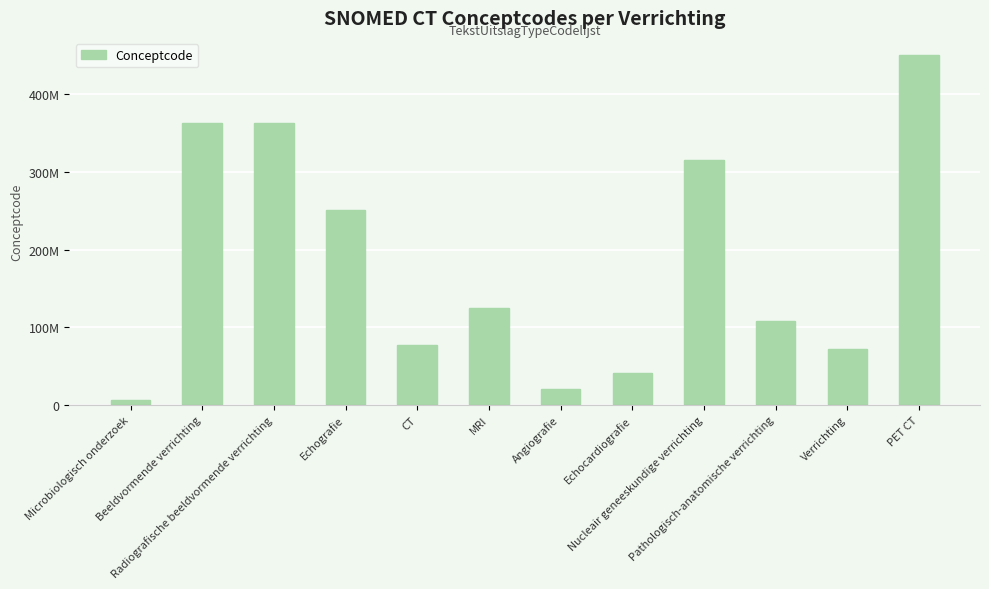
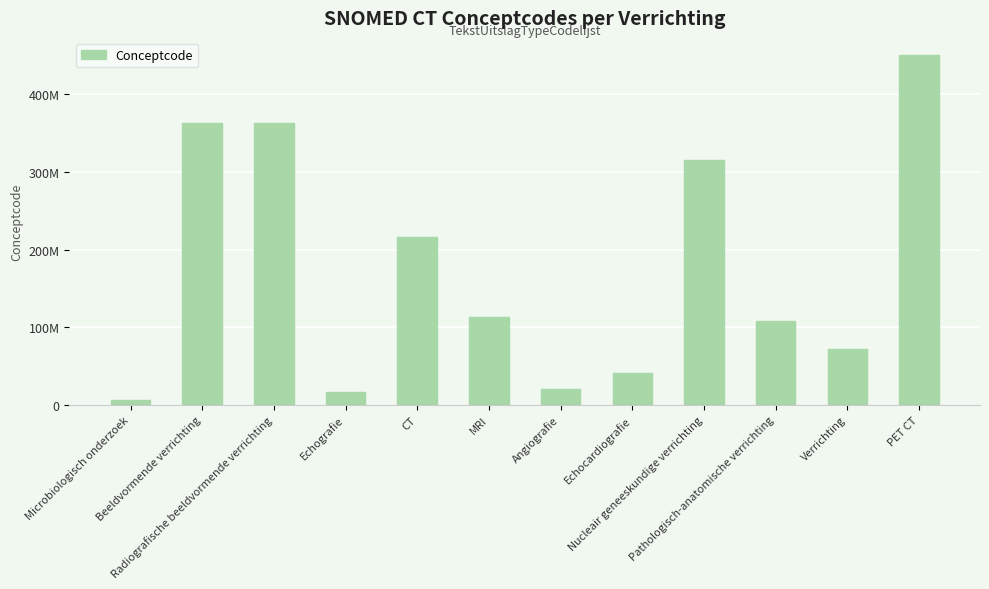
  {
    "Microbiologisch onderzoek": 10000000,
    "Beeldvormende verrichting": 360000000,
    "Radiografische beeldvormende verrichting": 360000000,
-   "Echografie": 250000000,
-   "CT": 80000000,
-   "MRI": 120000000,
+   "Echografie": 20000000,
+   "CT": 220000000,
+   "MRI": 110000000,
    "Angiografie": 20000000,
    "Echocardiografie": 40000000,
    "Nucleair geneeskundige verrichting": 320000000,
    "Pathologisch-anatomische verrichting": 110000000,
    "Verrichting": 70000000,
    "PET CT": 450000000
  }
